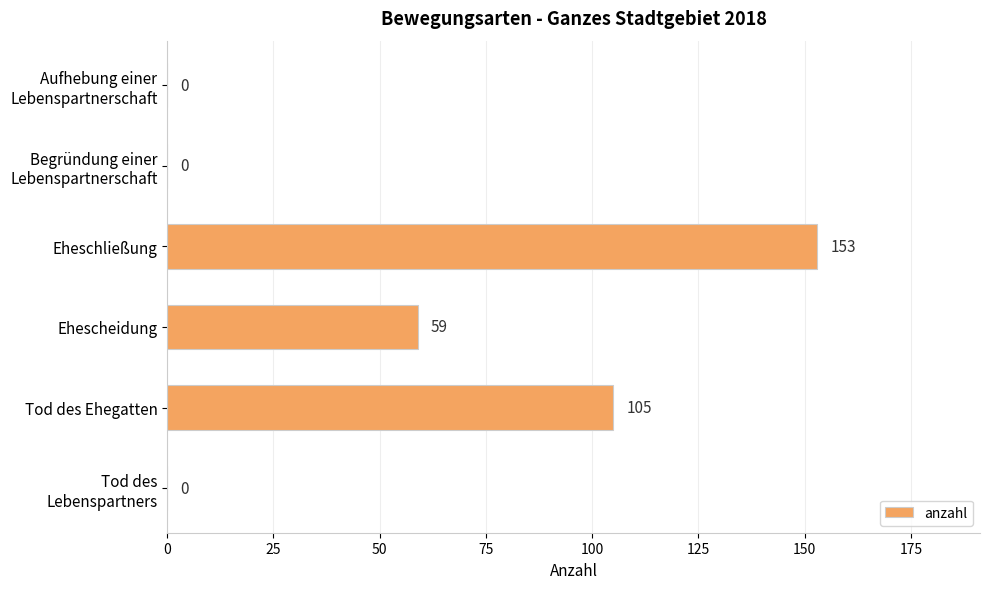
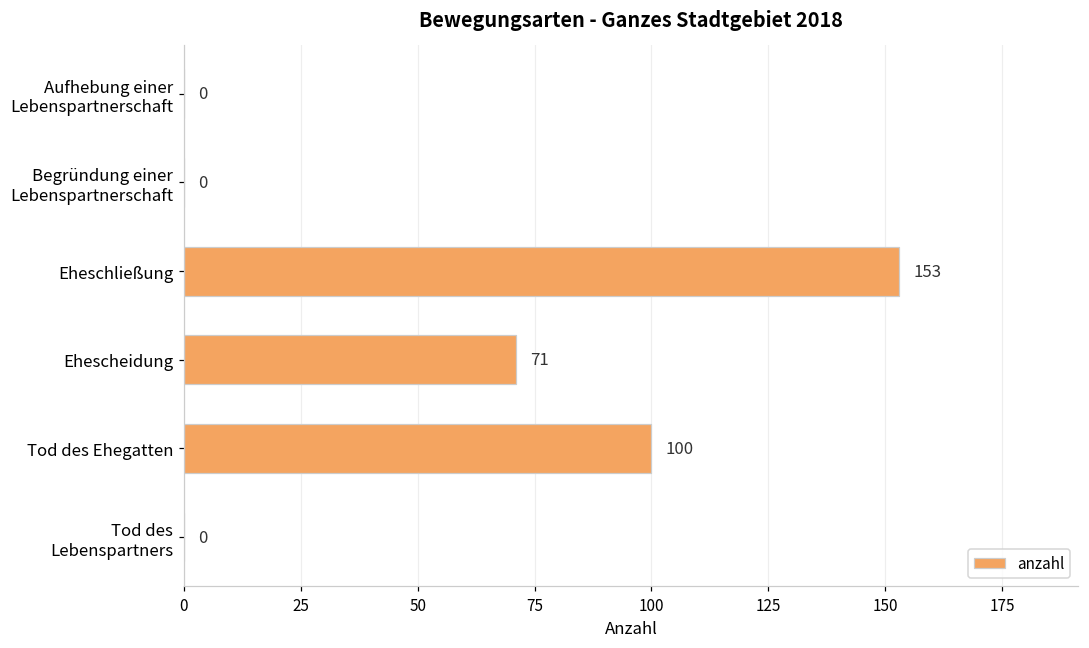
  {
    "Aufhebung einer Lebenspartnerschaft": 0,
    "Begründung einer Lebenspartnerschaft": 0,
    "Eheschließung": 153,
-   "Ehescheidung": 59,
-   "Tod des Ehegatten": 105,
+   "Ehescheidung": 71,
+   "Tod des Ehegatten": 100,
    "Tod des Lebenspartners": 0
  }
